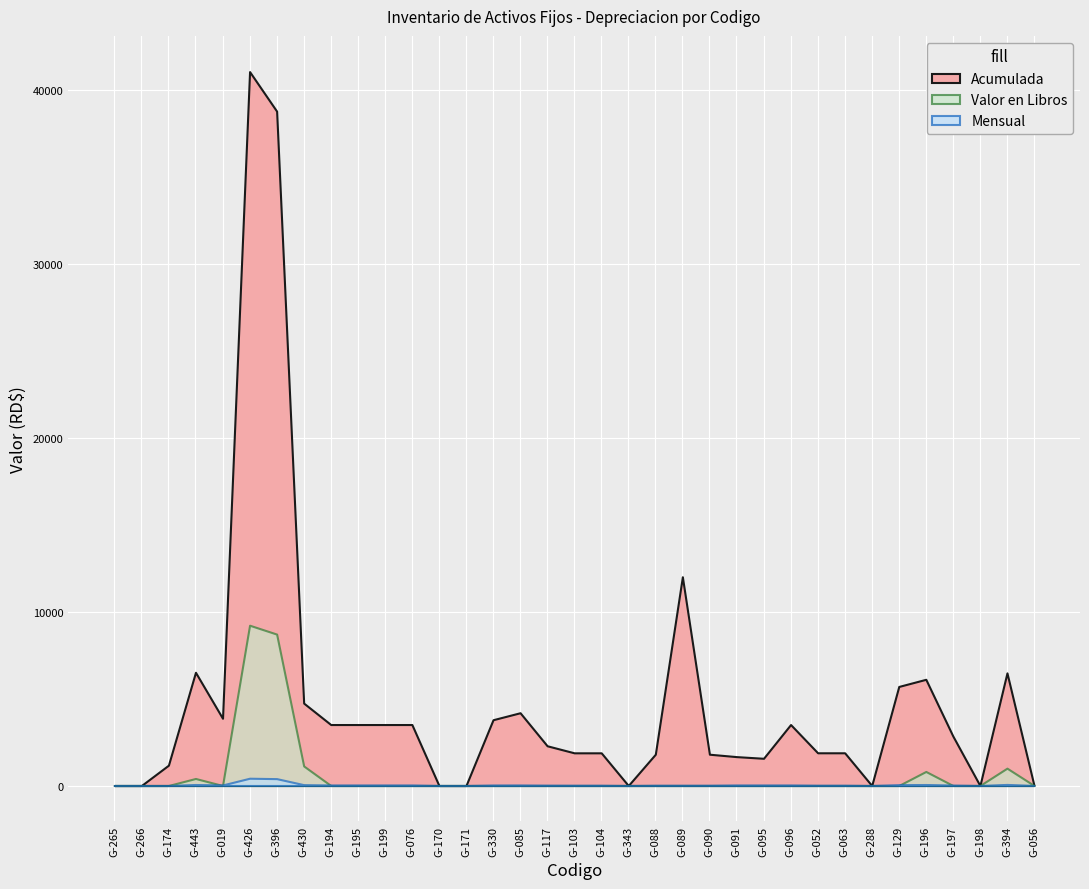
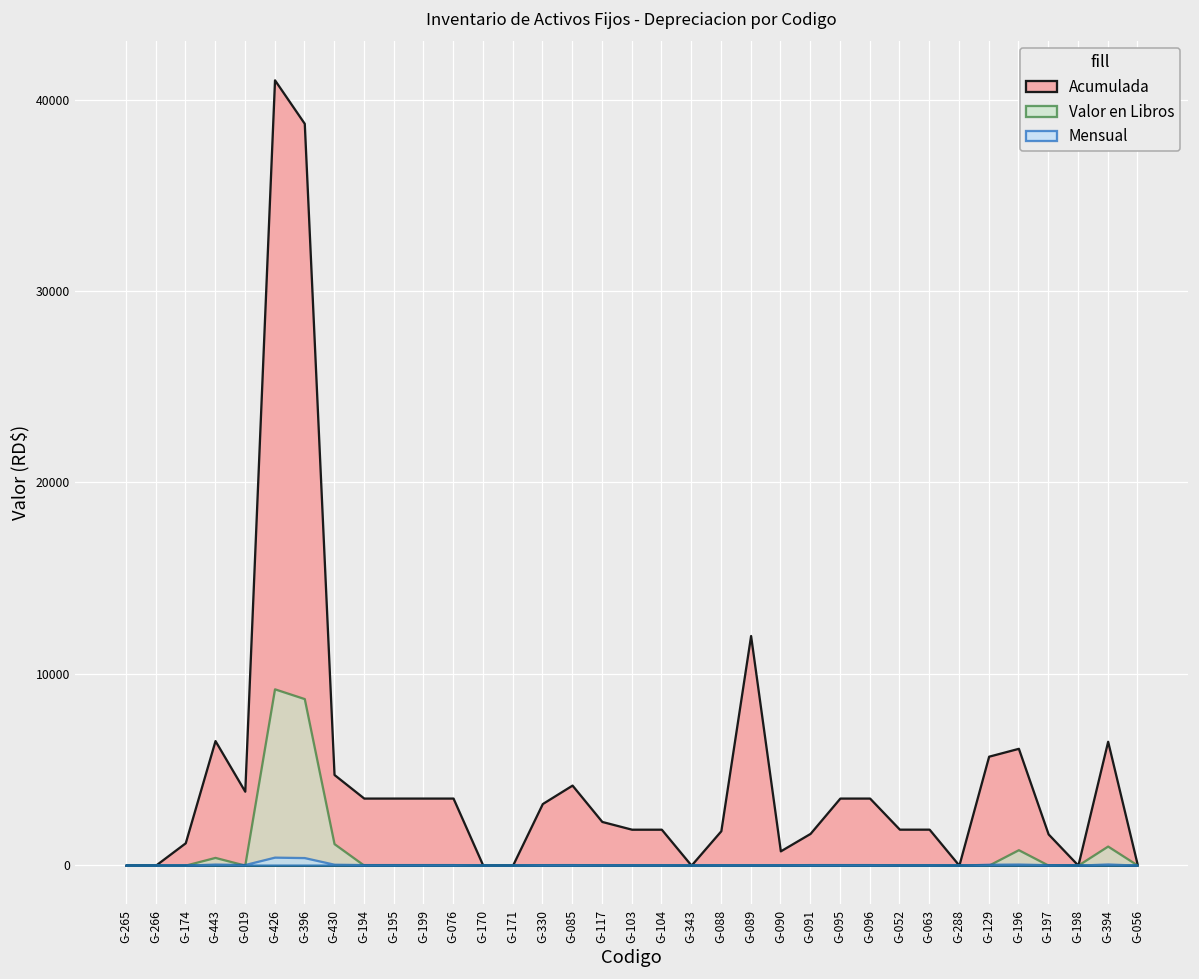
  {
    "Acumulada": {
      "G-174": 1200,
      "G-443": 6500,
      "G-019": 3900,
      "G-426": 41000,
      "G-396": 38800,
      "G-430": 4700,
      "G-194": 3500,
      "G-195": 3500,
      "G-199": 3500,
      "G-076": 3500,
-     "G-330": 3800,
+     "G-330": 3200,
      "G-085": 4200,
      "G-117": 2300,
      "G-103": 1900,
      "G-104": 1900,
      "G-088": 1800,
      "G-089": 12000,
-     "G-090": 1800,
+     "G-090": 700,
      "G-091": 1700,
-     "G-095": 1600,
+     "G-095": 3500,
      "G-096": 3500,
      "G-052": 1900,
      "G-063": 1900,
      "G-129": 5700,
      "G-196": 6100,
-     "G-197": 2800,
+     "G-197": 1600,
      "G-394": 6500
    }
  }
